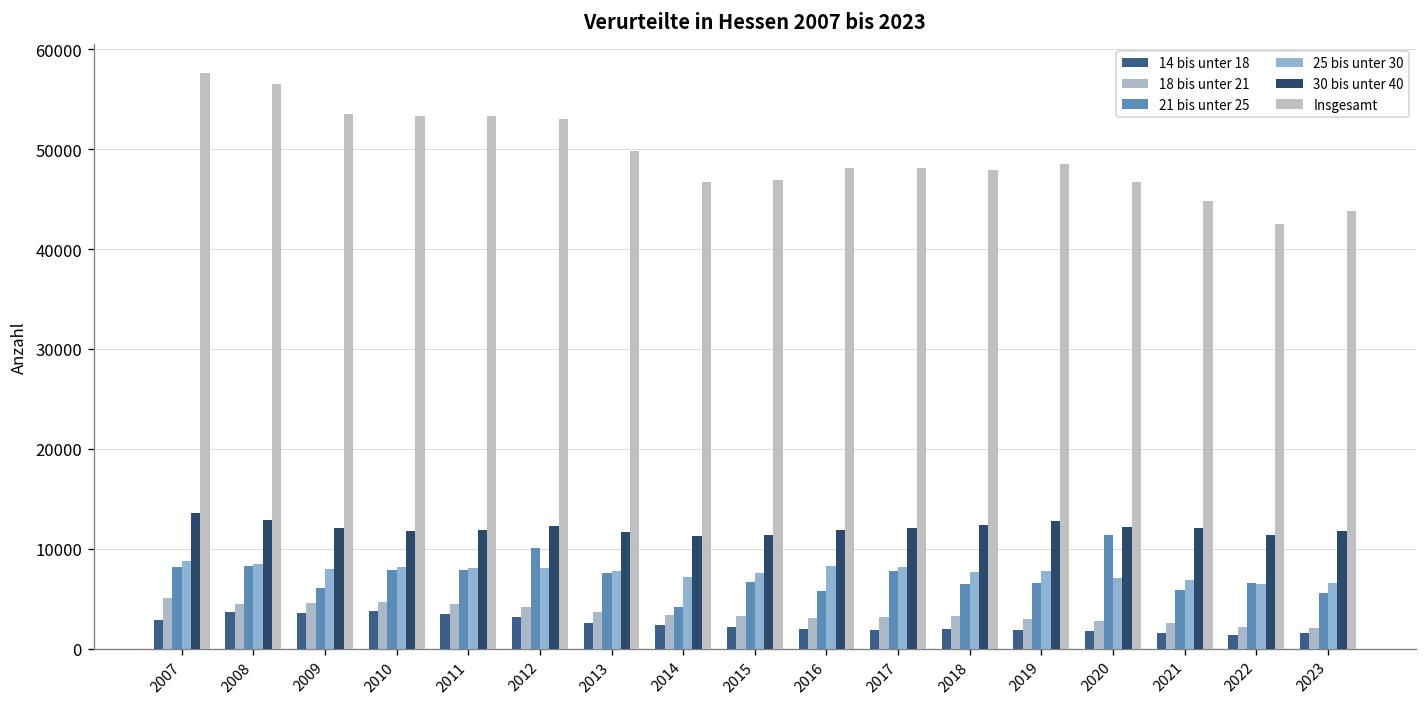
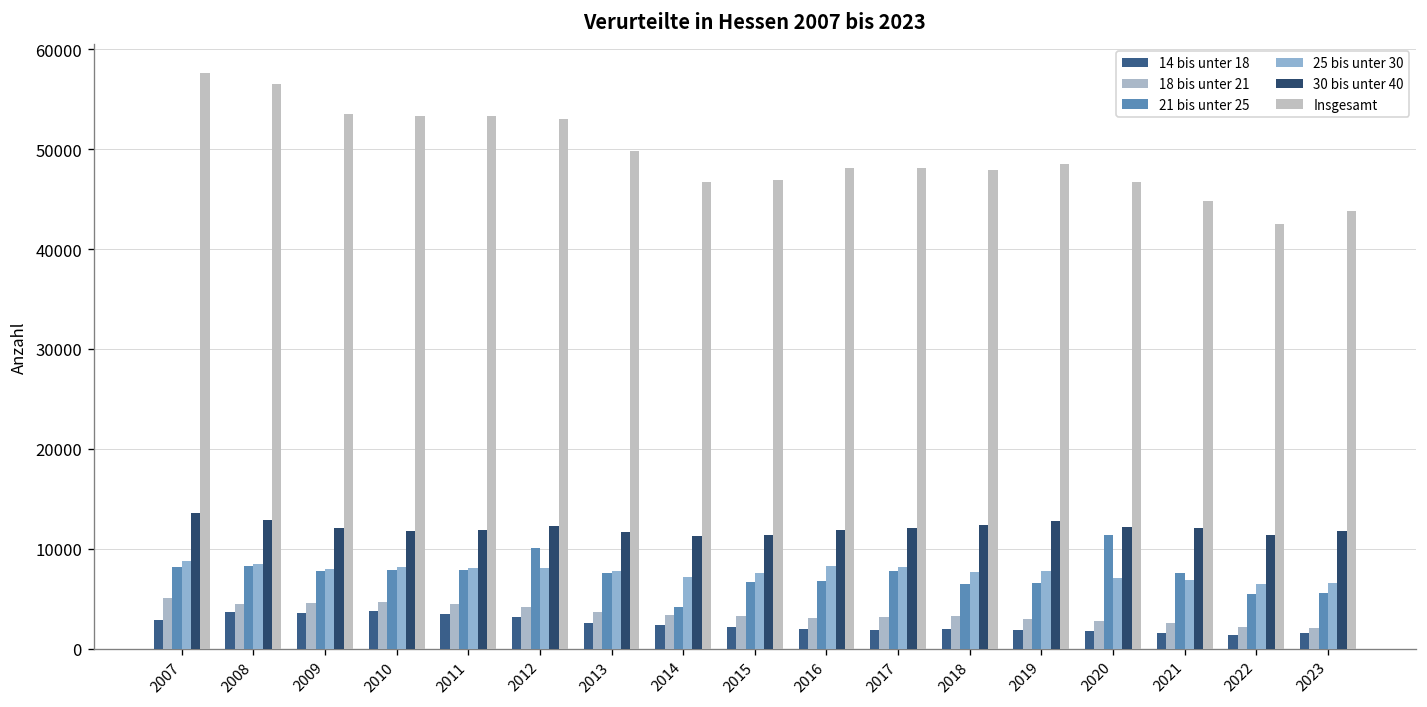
  {
    "21 bis unter 25": {
      "2007": 8000,
      "2008": 8000,
-     "2009": 6000,
+     "2009": 8000,
      "2010": 8000,
      "2011": 8000,
      "2012": 10000,
      "2013": 8000,
      "2014": 4000,
      "2015": 7000,
-     "2016": 6000,
+     "2016": 7000,
      "2017": 8000,
      "2018": 6000,
      "2019": 7000,
      "2020": 11000,
-     "2021": 6000,
-     "2022": 7000,
+     "2021": 8000,
+     "2022": 5000,
      "2023": 6000
    }
  }
